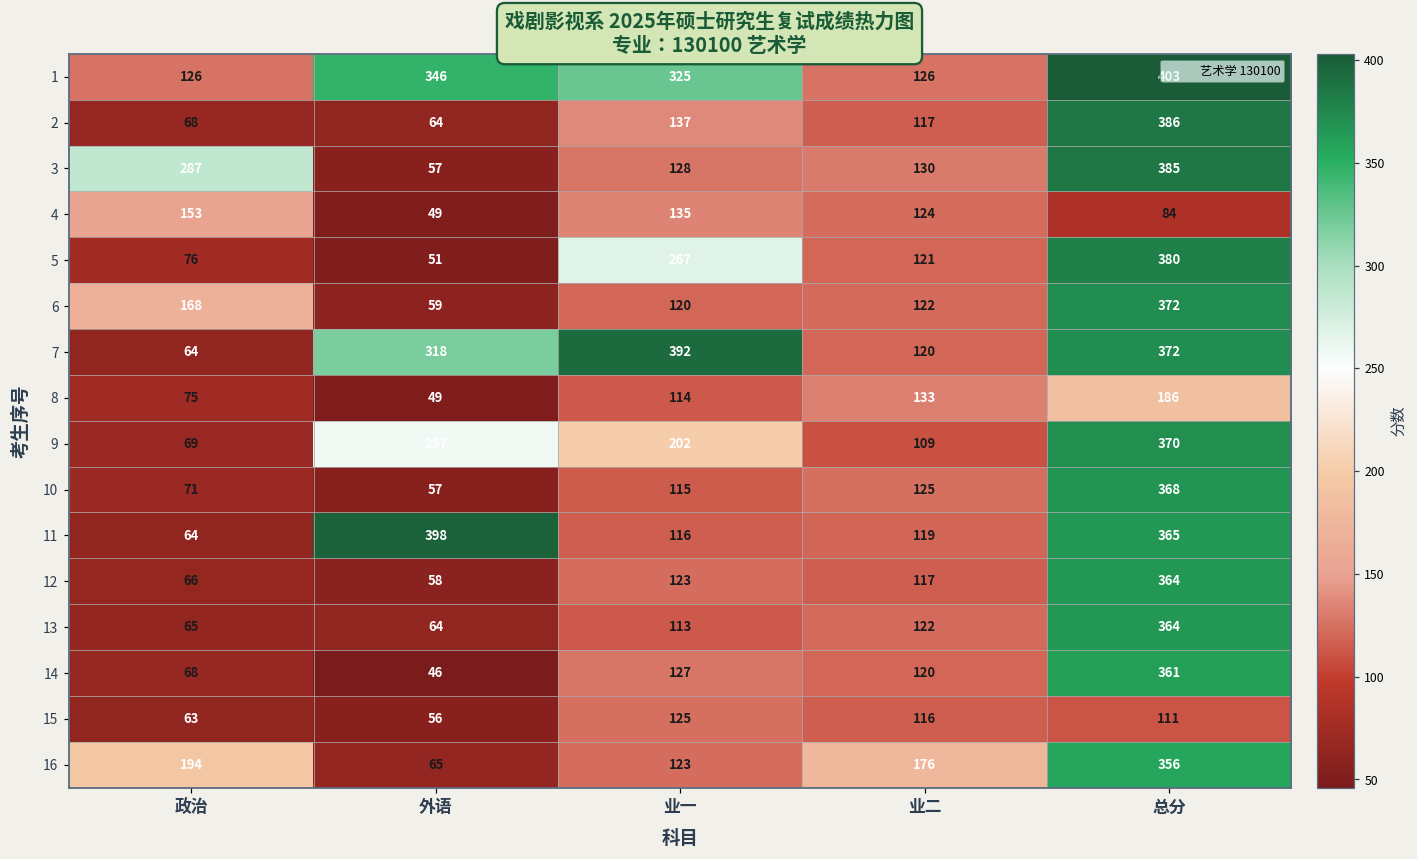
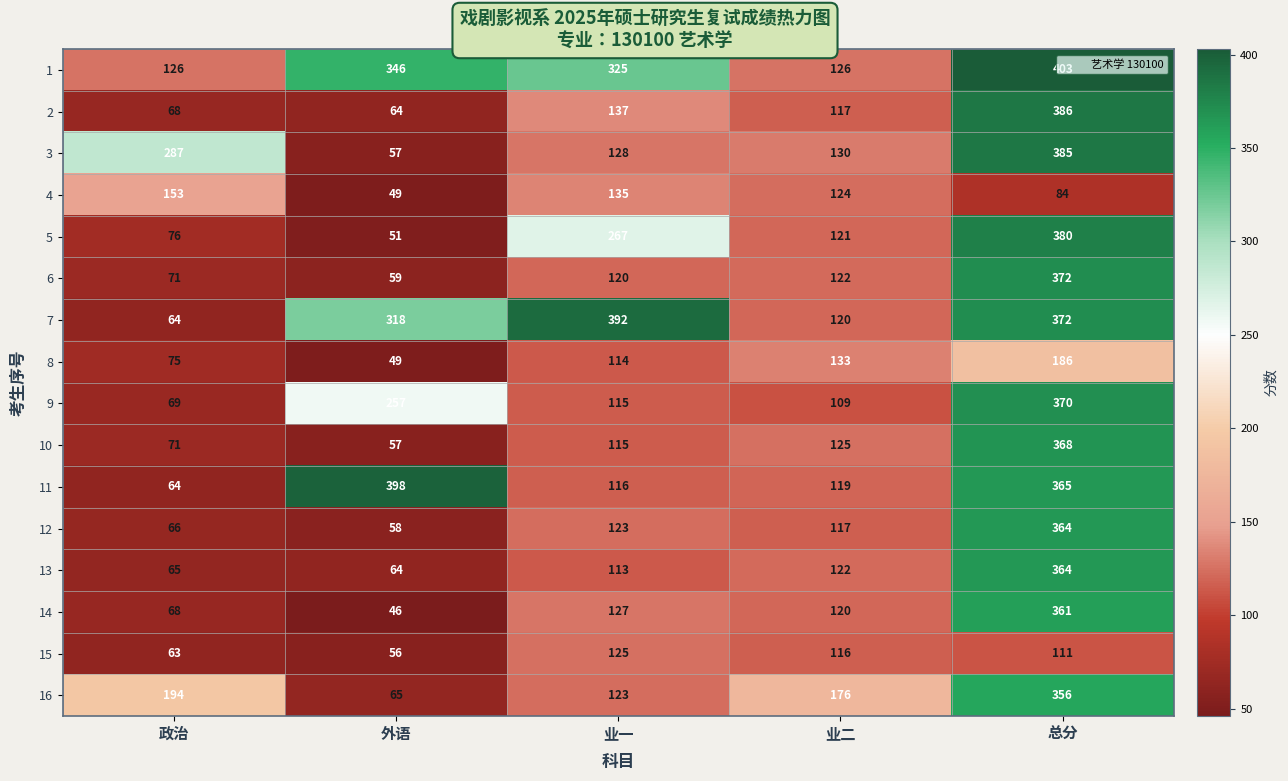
  {
    "1": {
      "政治": 126,
      "外语": 346,
      "业一": 325,
      "业二": 126
    },
    "2": {
      "政治": 68,
      "外语": 64,
      "业一": 137,
      "业二": 117,
      "总分": 386
    },
    "3": {
      "政治": 287,
      "外语": 57,
      "业一": 128,
      "业二": 130,
      "总分": 385
    },
    "4": {
      "政治": 153,
      "外语": 49,
      "业一": 135,
      "业二": 124,
      "总分": 84
    },
    "5": {
      "政治": 76,
      "外语": 51,
      "业二": 121,
      "总分": 380
    },
    "6": {
-     "政治": 168,
+     "政治": 71,
      "外语": 59,
      "业一": 120,
      "业二": 122,
      "总分": 372
    },
    "7": {
      "政治": 64,
      "外语": 318,
      "业一": 392,
      "业二": 120,
      "总分": 372
    },
    "8": {
      "政治": 75,
      "外语": 49,
      "业一": 114,
      "业二": 133,
      "总分": 186
    },
    "9": {
      "政治": 69,
-     "业一": 202,
+     "业一": 115,
      "业二": 109,
      "总分": 370
    },
    "10": {
      "政治": 71,
      "外语": 57,
      "业一": 115,
      "业二": 125,
      "总分": 368
    },
    "11": {
      "政治": 64,
      "外语": 398,
      "业一": 116,
      "业二": 119,
      "总分": 365
    },
    "12": {
      "政治": 66,
      "外语": 58,
      "业一": 123,
      "业二": 117,
      "总分": 364
    },
    "13": {
      "政治": 65,
      "外语": 64,
      "业一": 113,
      "业二": 122,
      "总分": 364
    },
    "14": {
      "政治": 68,
      "外语": 46,
      "业一": 127,
      "业二": 120,
      "总分": 361
    },
    "15": {
      "政治": 63,
      "外语": 56,
      "业一": 125,
      "业二": 116,
      "总分": 111
    },
    "16": {
      "政治": 194,
      "外语": 65,
      "业一": 123,
      "业二": 176,
      "总分": 356
    }
  }
